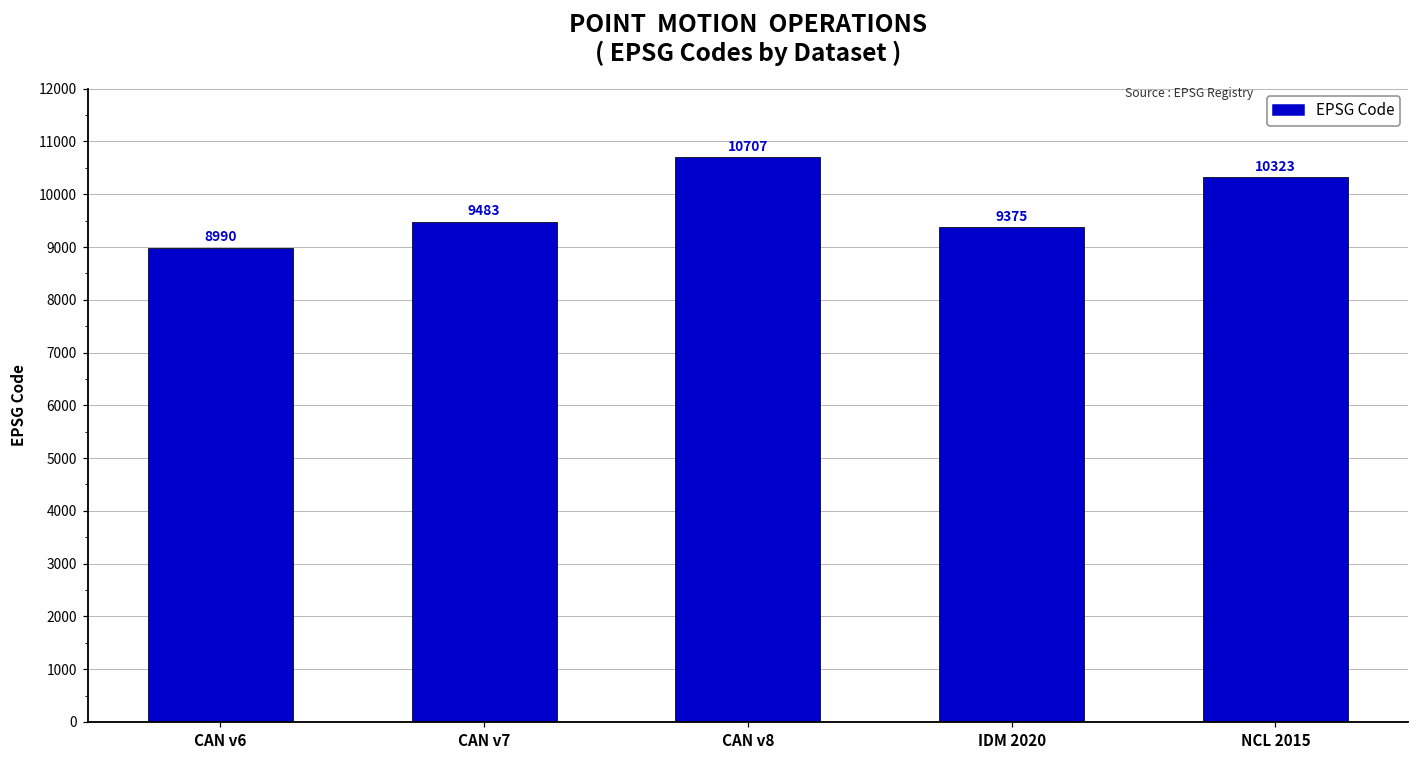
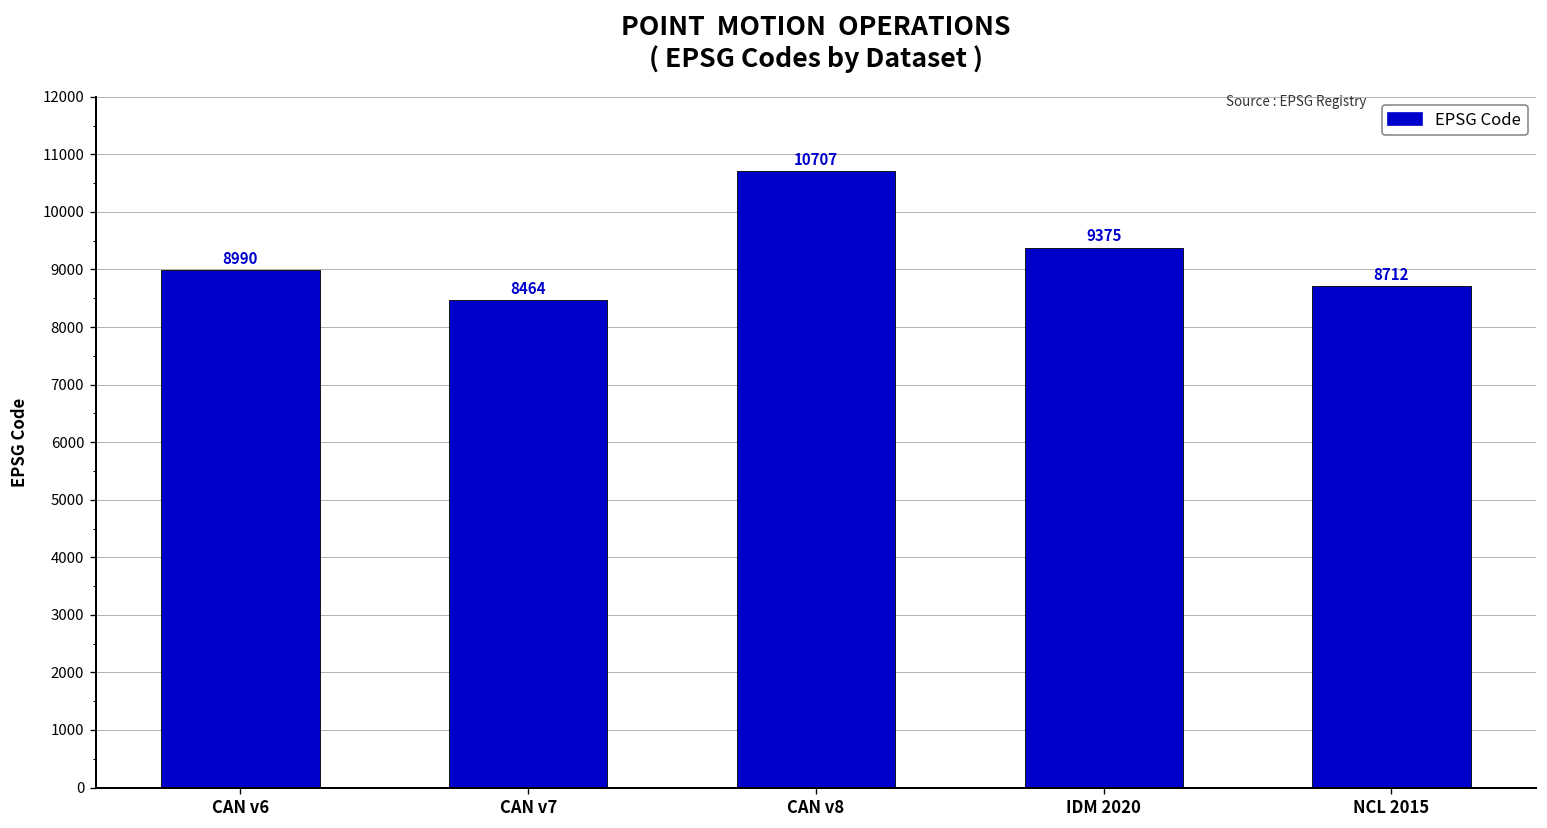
  {
    "CAN v6": 8990,
-   "CAN v7": 9483,
+   "CAN v7": 8464,
    "CAN v8": 10707,
    "IDM 2020": 9375,
-   "NCL 2015": 10323
+   "NCL 2015": 8712
  }
